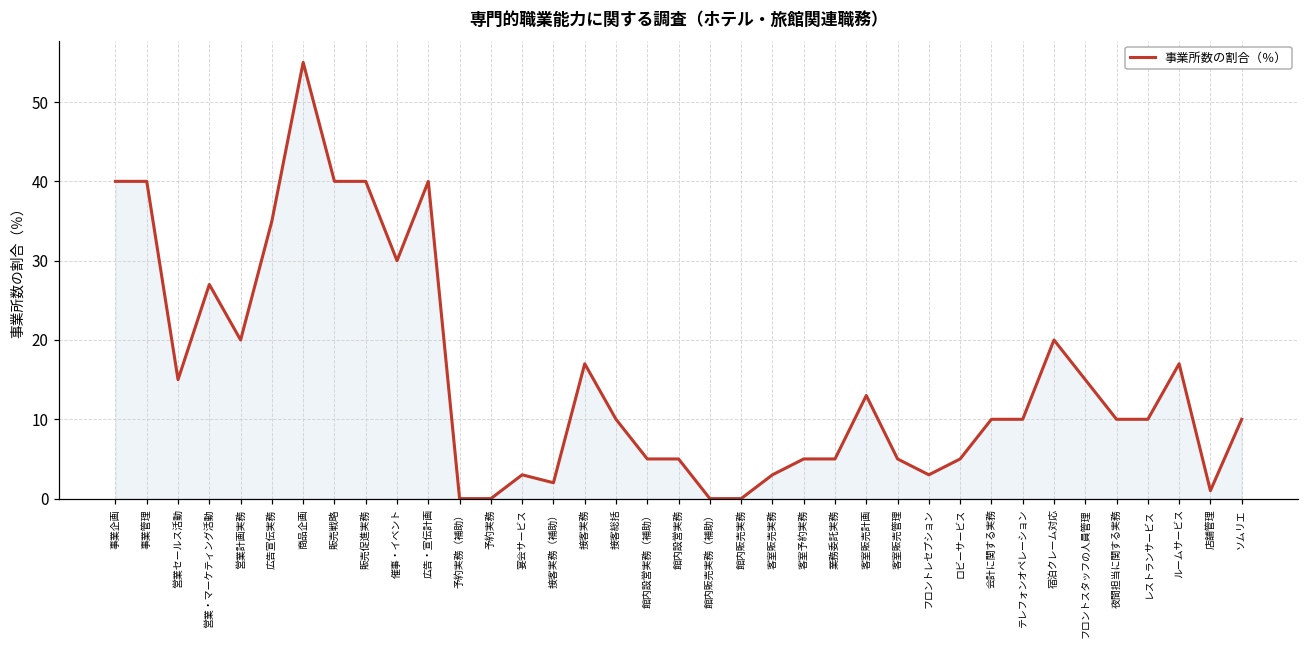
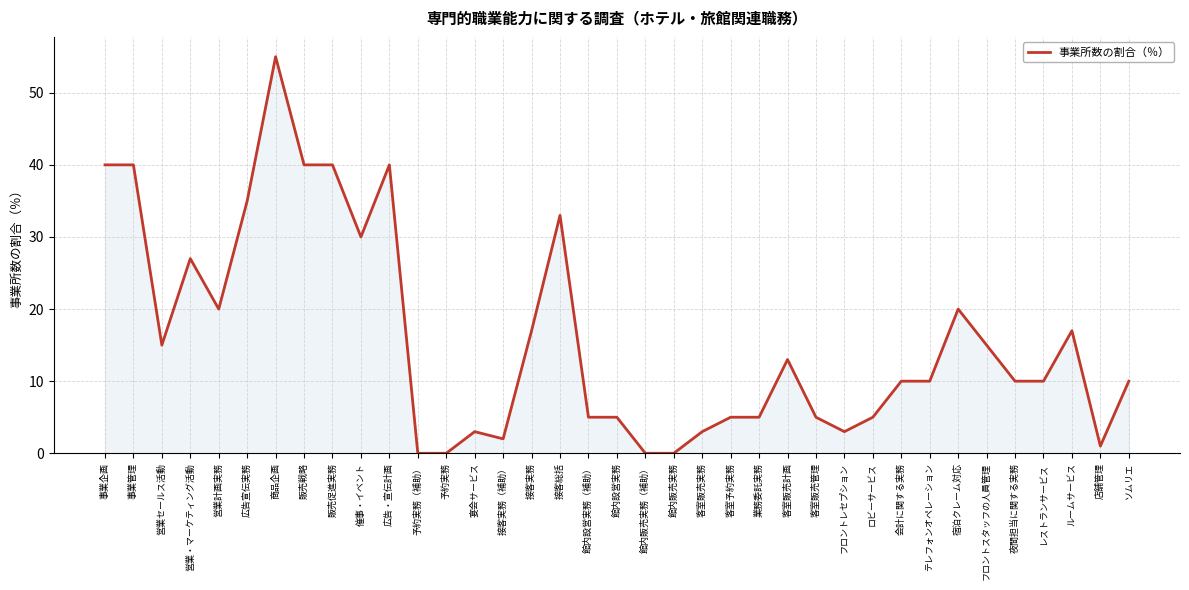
  {
    "事業企画": 40,
    "事業管理": 40,
    "営業セールス活動": 15,
    "営業・マーケティング活動": 27,
    "営業計画実務": 20,
    "広告宣伝実務": 35,
    "商品企画": 55,
    "販売戦略": 40,
    "販売促進実務": 40,
    "催事・イベント": 30,
    "広告・宣伝計画": 40,
    "予約実務（補助）": 0,
    "予約実務": 0,
    "宴会サービス": 3,
    "接客実務（補助）": 2,
    "接客実務": 17,
-   "接客総括": 10,
+   "接客総括": 33,
    "館内設営実務（補助）": 5,
    "館内設営実務": 5,
    "館内販売実務（補助）": 0,
    "館内販売実務": 0,
    "客室販売実務": 3,
    "客室予約実務": 5,
    "業務委託実務": 5,
    "客室販売計画": 13,
    "客室販売管理": 5,
    "フロントレセプション": 3,
    "ロビーサービス": 5,
    "会計に関する実務": 10,
    "テレフォンオペレーション": 10,
    "宿泊クレーム対応": 20,
    "フロントスタッフの人員管理": 15,
    "夜間担当に関する実務": 10,
    "レストランサービス": 10,
    "ルームサービス": 17,
    "店舗管理": 1,
    "ソムリエ": 10
  }
